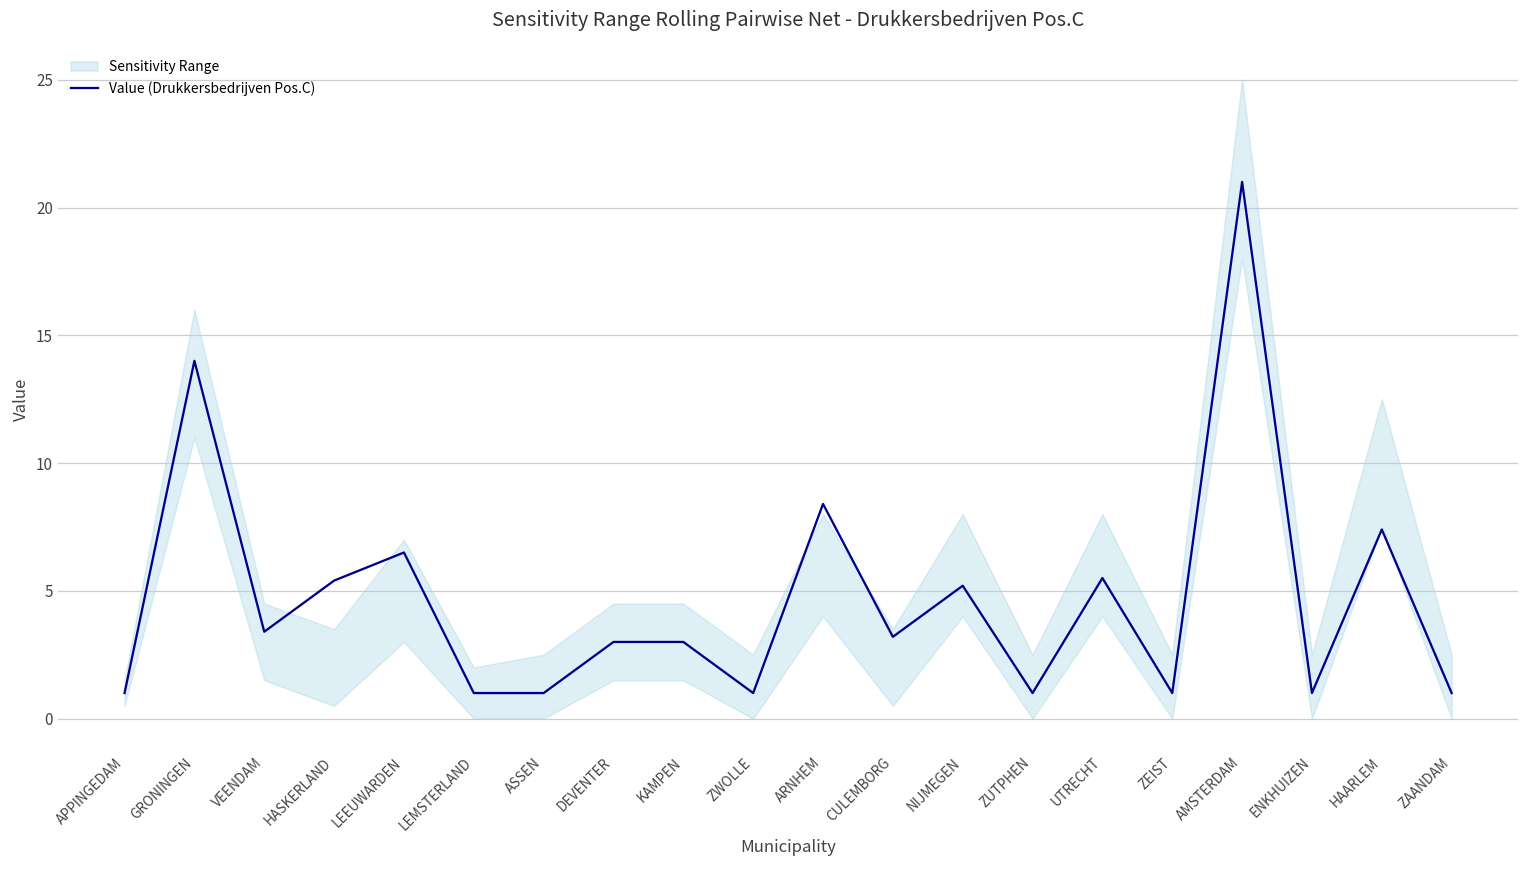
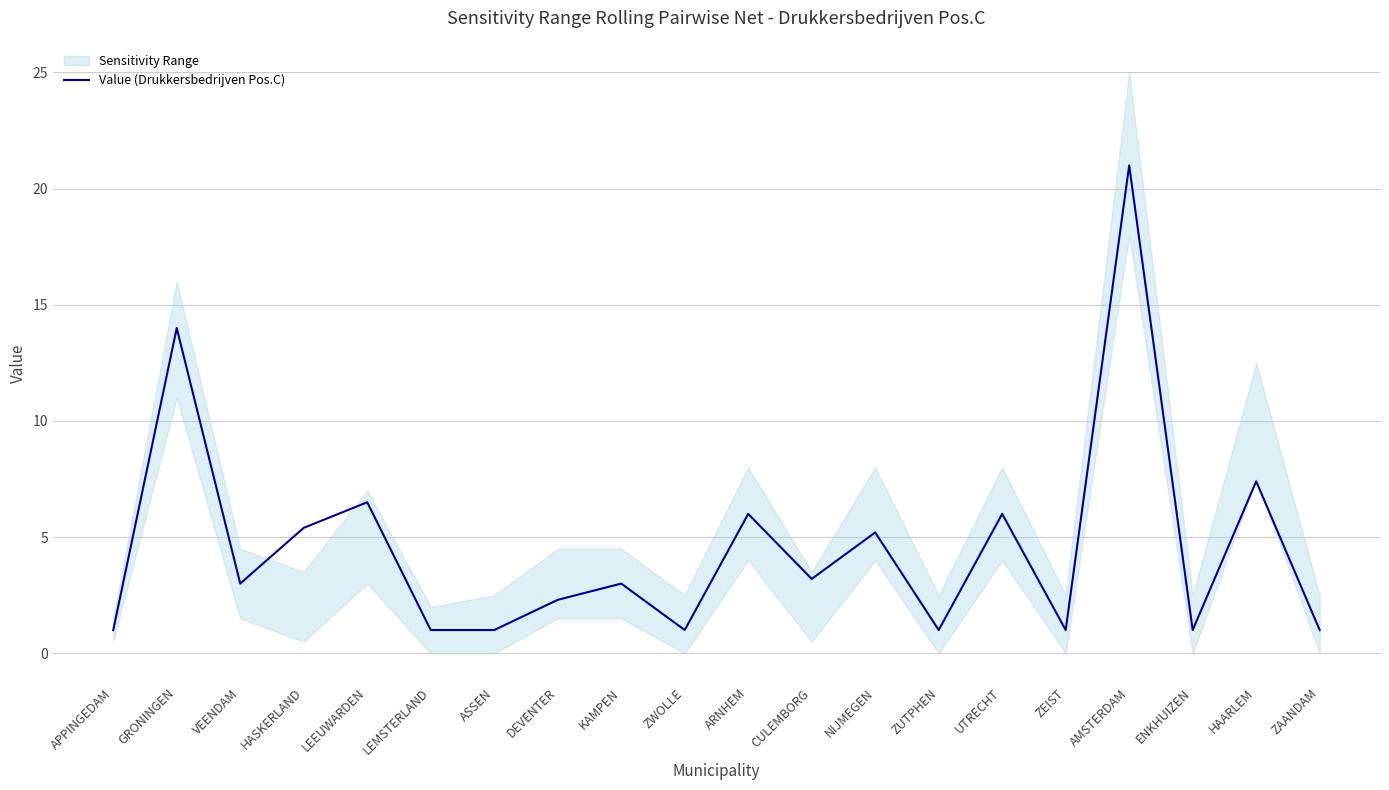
  {
    "Value (Drukkersbedrijven Pos.C)": {
      "APPINGEDAM": 1.0,
      "GRONINGEN": 14.0,
-     "VEENDAM": 3.4,
+     "VEENDAM": 3.0,
      "HASKERLAND": 5.4,
      "LEEUWARDEN": 6.5,
      "LEMSTERLAND": 1.0,
      "ASSEN": 1.0,
-     "DEVENTER": 3.0,
+     "DEVENTER": 2.3,
      "KAMPEN": 3.0,
      "ZWOLLE": 1.0,
-     "ARNHEM": 8.4,
+     "ARNHEM": 6.0,
      "CULEMBORG": 3.2,
      "NIJMEGEN": 5.2,
      "ZUTPHEN": 1.0,
-     "UTRECHT": 5.5,
+     "UTRECHT": 6.0,
      "ZEIST": 1.0,
      "AMSTERDAM": 21.0,
      "ENKHUIZEN": 1.0,
      "HAARLEM": 7.4,
      "ZAANDAM": 1.0
    }
  }
